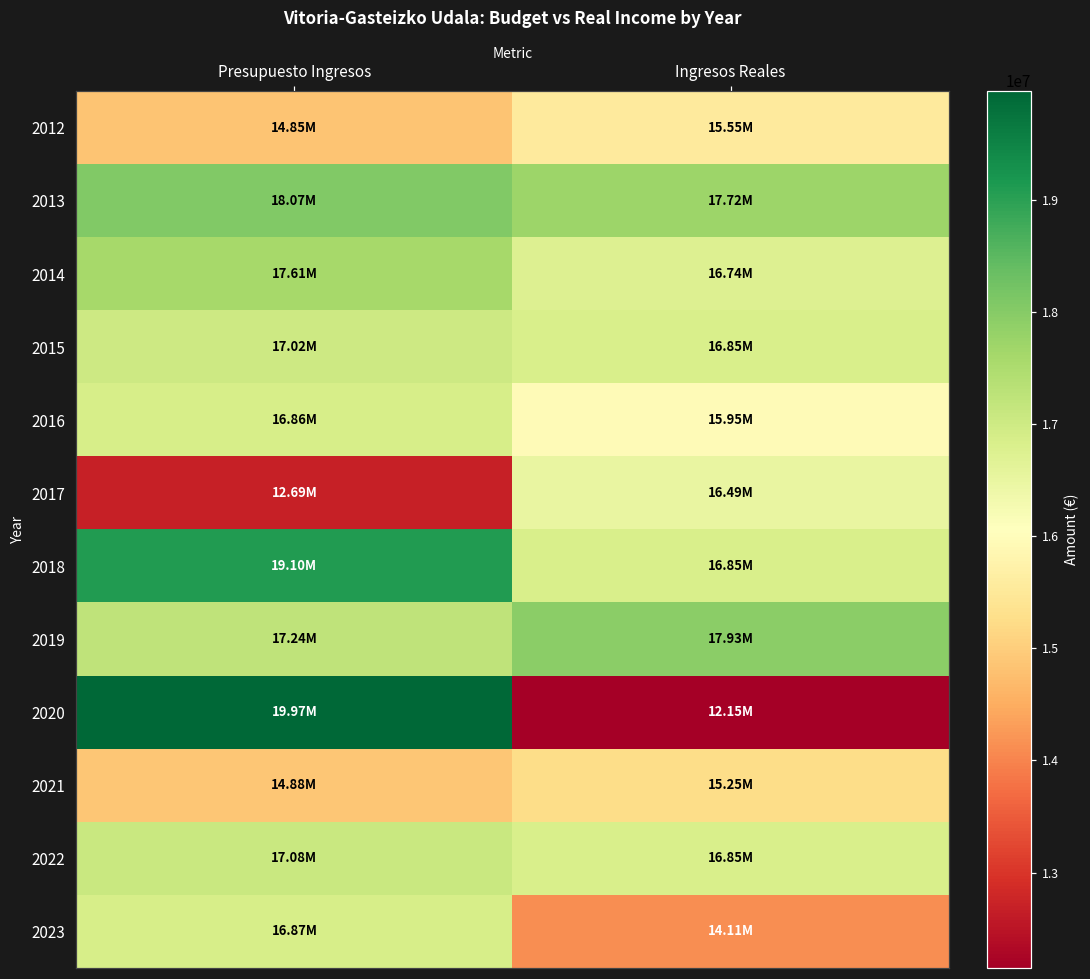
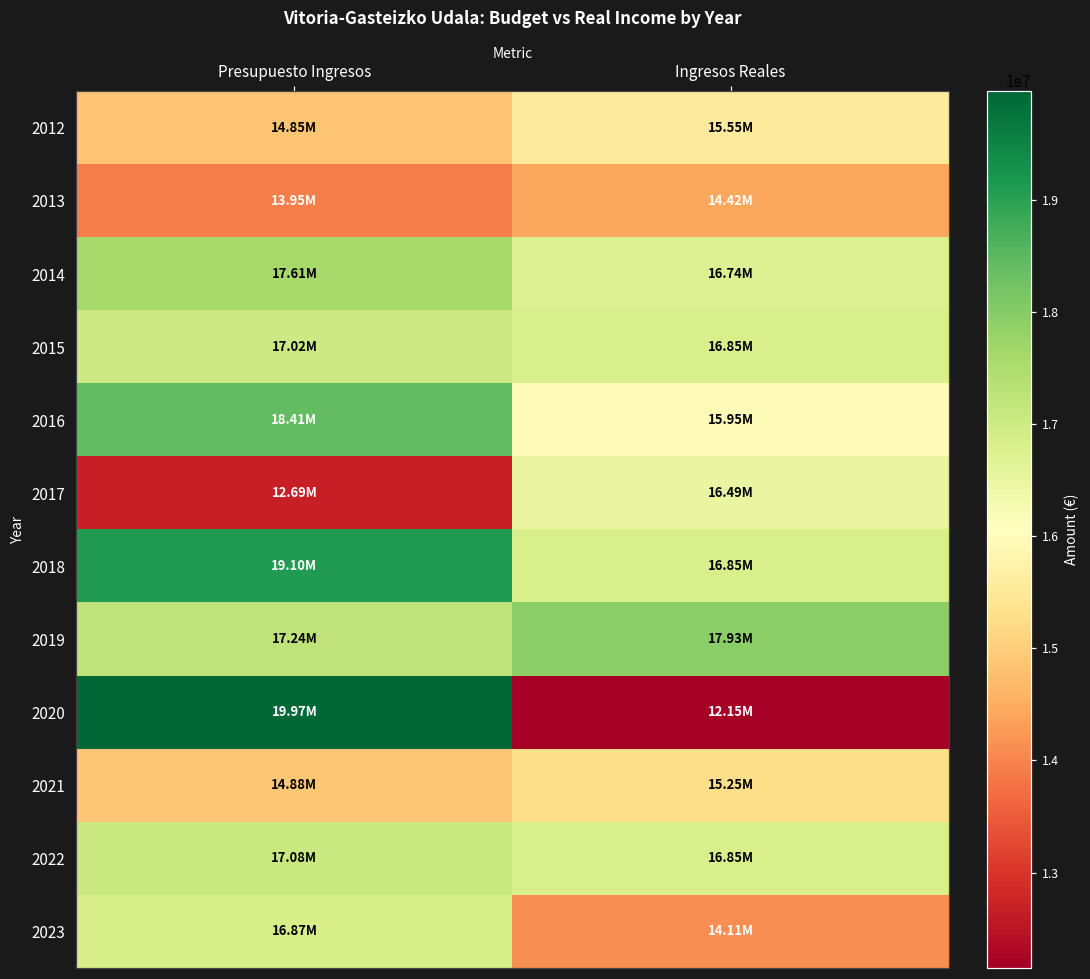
  {
    "2012": {
      "Presupuesto Ingresos": "14.85M",
      "Ingresos Reales": "15.55M"
    },
    "2013": {
-     "Presupuesto Ingresos": "18.07M",
-     "Ingresos Reales": "17.72M"
+     "Presupuesto Ingresos": "13.95M",
+     "Ingresos Reales": "14.42M"
    },
    "2014": {
      "Presupuesto Ingresos": "17.61M",
      "Ingresos Reales": "16.74M"
    },
    "2015": {
      "Presupuesto Ingresos": "17.02M",
      "Ingresos Reales": "16.85M"
    },
    "2016": {
-     "Presupuesto Ingresos": "16.86M",
+     "Presupuesto Ingresos": "18.41M",
      "Ingresos Reales": "15.95M"
    },
    "2017": {
      "Presupuesto Ingresos": "12.69M",
      "Ingresos Reales": "16.49M"
    },
    "2018": {
      "Presupuesto Ingresos": "19.10M",
      "Ingresos Reales": "16.85M"
    },
    "2019": {
      "Presupuesto Ingresos": "17.24M",
      "Ingresos Reales": "17.93M"
    },
    "2020": {
      "Presupuesto Ingresos": "19.97M",
      "Ingresos Reales": "12.15M"
    },
    "2021": {
      "Presupuesto Ingresos": "14.88M",
      "Ingresos Reales": "15.25M"
    },
    "2022": {
      "Presupuesto Ingresos": "17.08M",
      "Ingresos Reales": "16.85M"
    },
    "2023": {
      "Presupuesto Ingresos": "16.87M",
      "Ingresos Reales": "14.11M"
    }
  }
